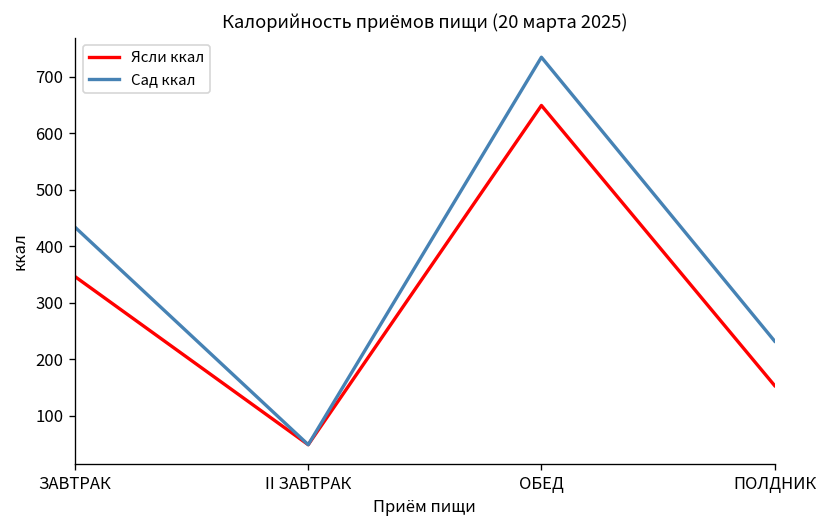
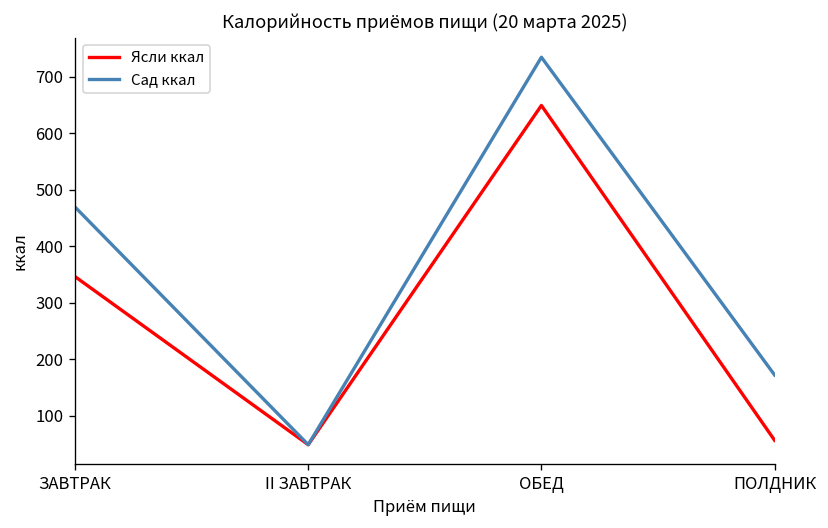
  {
    "Ясли ккал": {
      "ЗАВТРАК": 350,
      "ОБЕД": 650,
-     "ПОЛДНИК": 150
+     "ПОЛДНИК": 60
    },
    "Сад ккал": {
-     "ЗАВТРАК": 430,
+     "ЗАВТРАК": 470,
      "ОБЕД": 730,
-     "ПОЛДНИК": 230
+     "ПОЛДНИК": 170
    }
  }
